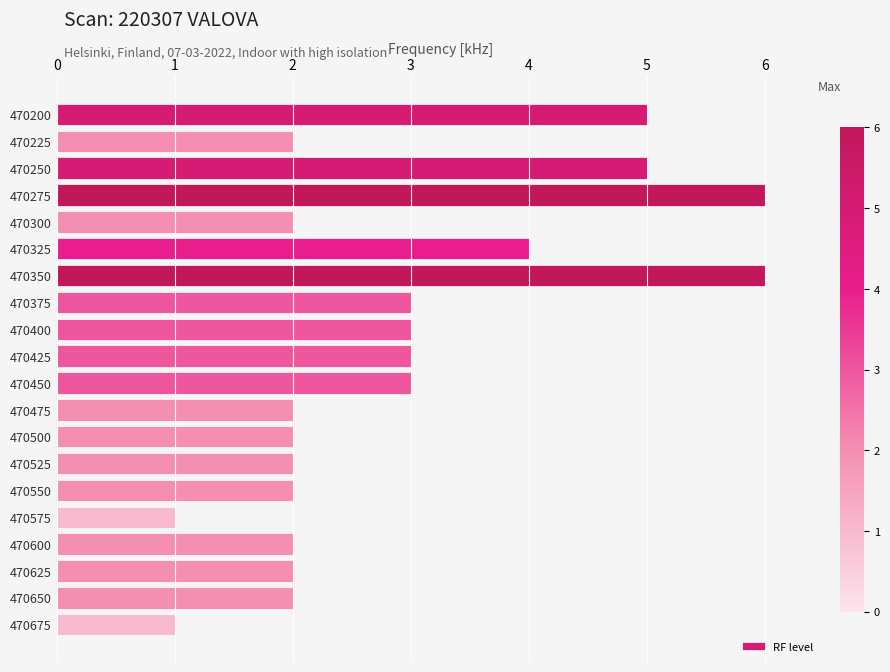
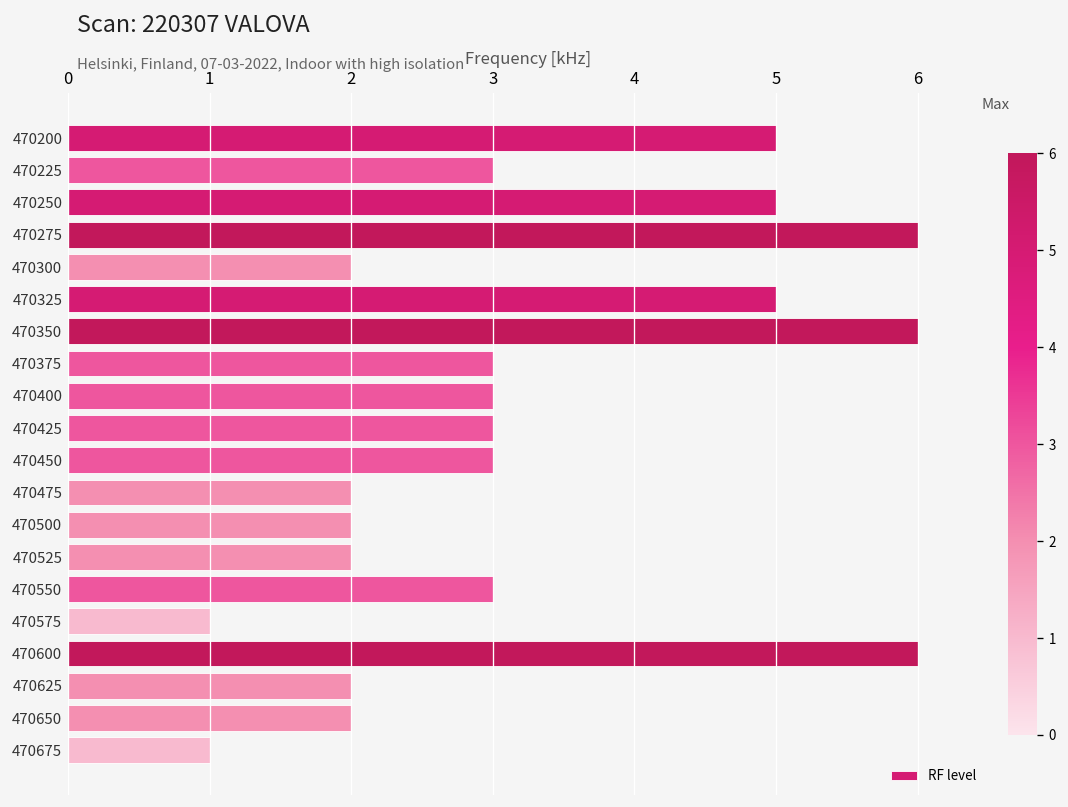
  {
    "470200": 5,
-   "470225": 2,
+   "470225": 3,
    "470250": 5,
    "470275": 6,
    "470300": 2,
-   "470325": 4,
+   "470325": 5,
    "470350": 6,
    "470375": 3,
    "470400": 3,
    "470425": 3,
    "470450": 3,
    "470475": 2,
    "470500": 2,
    "470525": 2,
-   "470550": 2,
+   "470550": 3,
    "470575": 1,
-   "470600": 2,
+   "470600": 6,
    "470625": 2,
    "470650": 2,
    "470675": 1
  }
